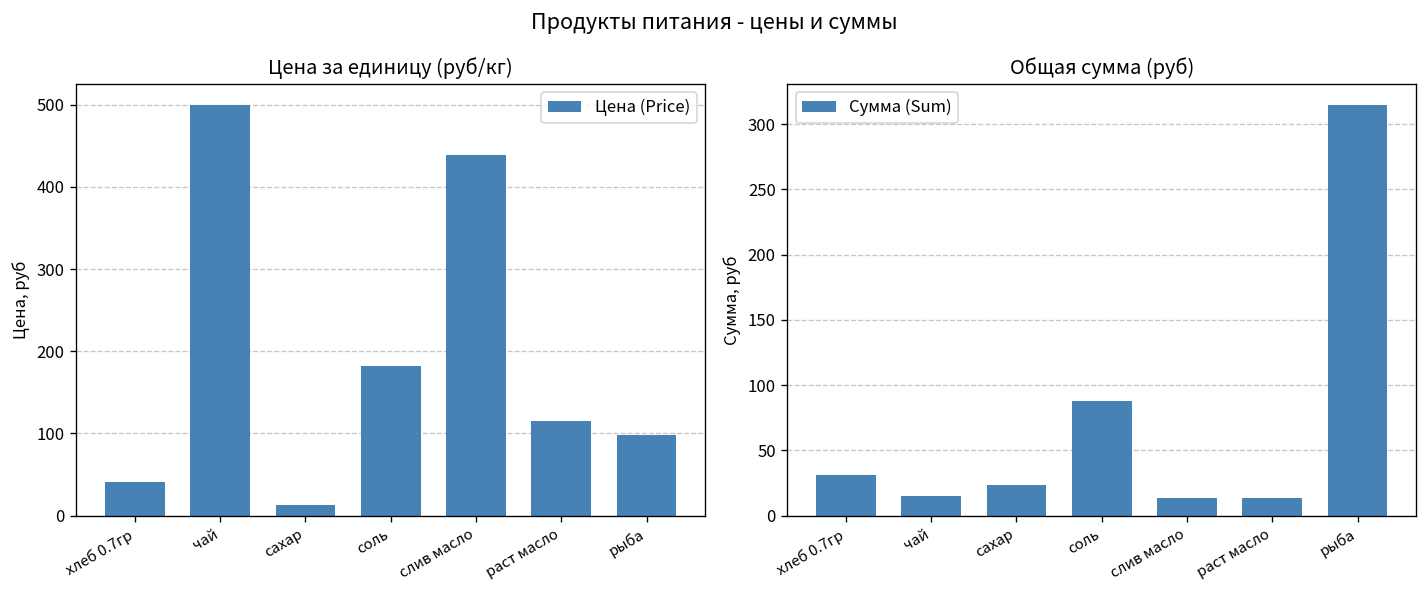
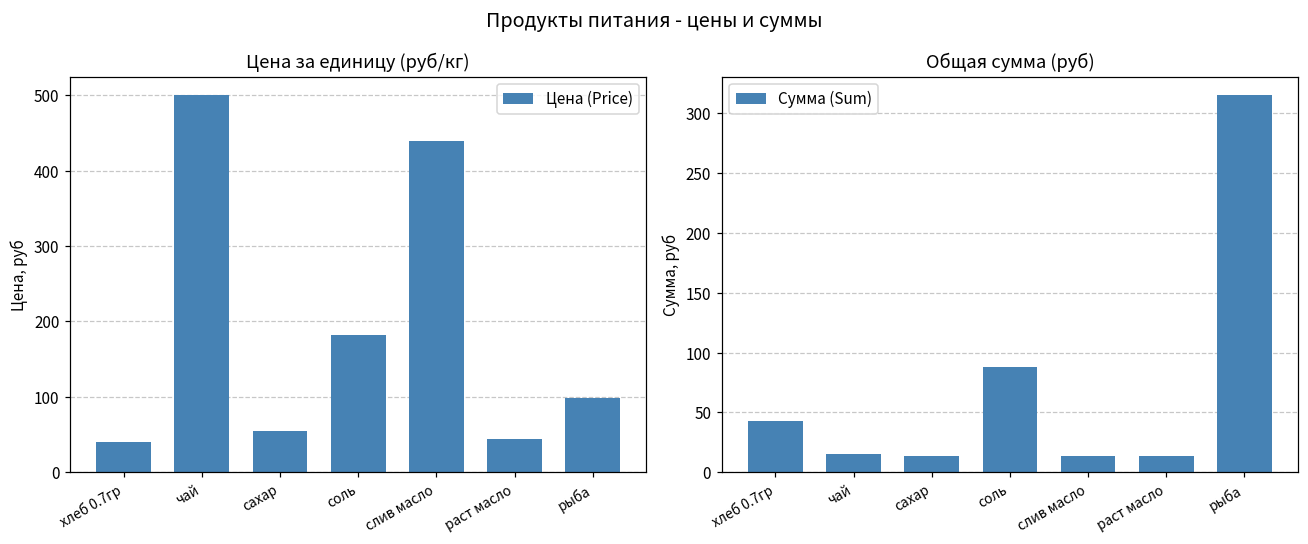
  {
    "Цена за единицу (руб/кг)": {
      "хлеб 0.7гр": 40,
      "чай": 500,
-     "сахар": 10,
+     "сахар": 60,
      "соль": 180,
      "слив масло": 440,
-     "раст масло": 120,
+     "раст масло": 40,
      "рыба": 100
    },
    "Общая сумма (руб)": {
-     "хлеб 0.7гр": 31,
+     "хлеб 0.7гр": 43,
      "чай": 15,
-     "сахар": 23,
+     "сахар": 13,
      "соль": 88,
      "слив масло": 13,
      "раст масло": 14,
      "рыба": 315
    }
  }
